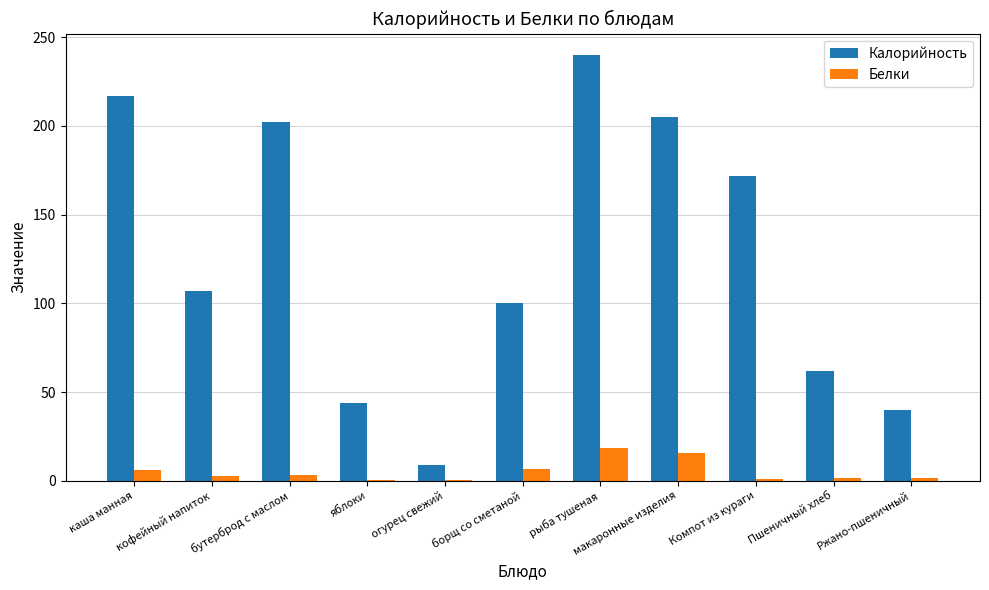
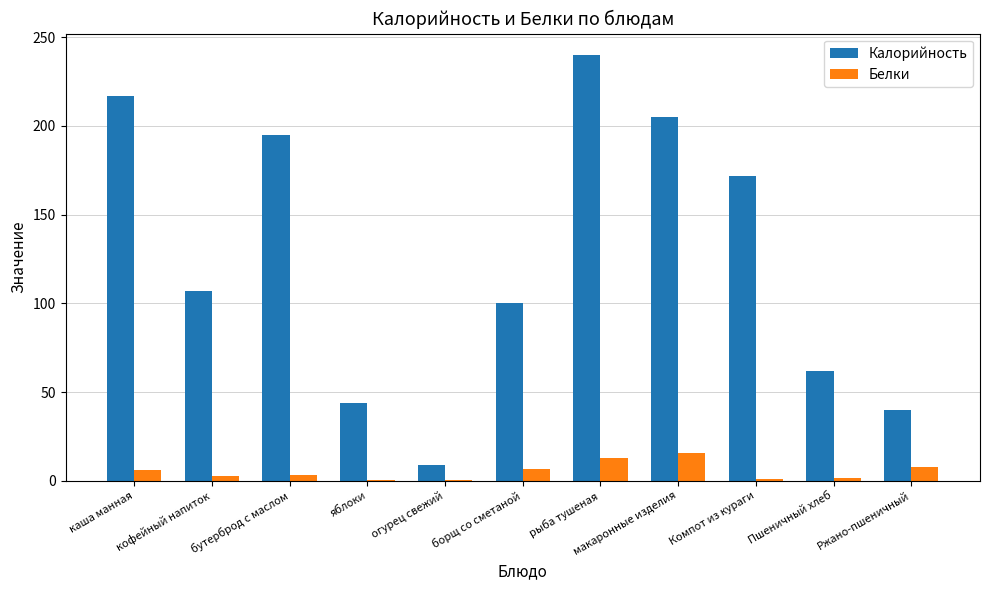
  {
    "Калорийность": {
      "каша манная": 217,
      "кофейный напиток": 107,
-     "бутерброд с маслом": 202,
+     "бутерброд с маслом": 195,
      "яблоки": 44,
      "огурец свежий": 9,
      "борщ со сметаной": 100,
      "рыба тушеная": 240,
      "макаронные изделия": 205,
      "Компот из кураги": 172,
      "Пшеничный хлеб": 62,
      "Ржано-пшеничный": 40
    },
    "Белки": {
      "каша манная": 6,
      "кофейный напиток": 3,
      "бутерброд с маслом": 3,
      "борщ со сметаной": 6,
-     "рыба тушеная": 18,
+     "рыба тушеная": 13,
      "макаронные изделия": 15,
      "Пшеничный хлеб": 2,
-     "Ржано-пшеничный": 2
+     "Ржано-пшеничный": 8
    }
  }
